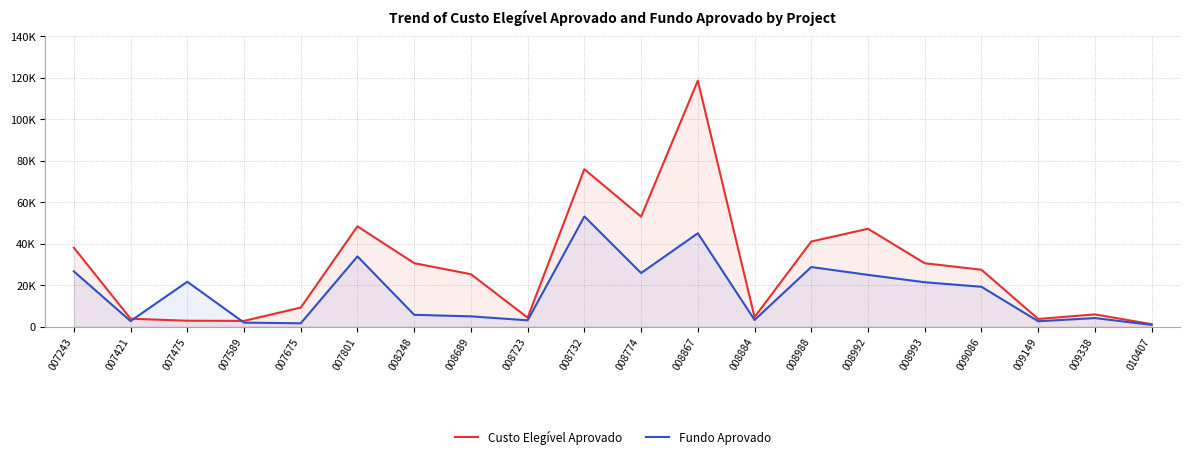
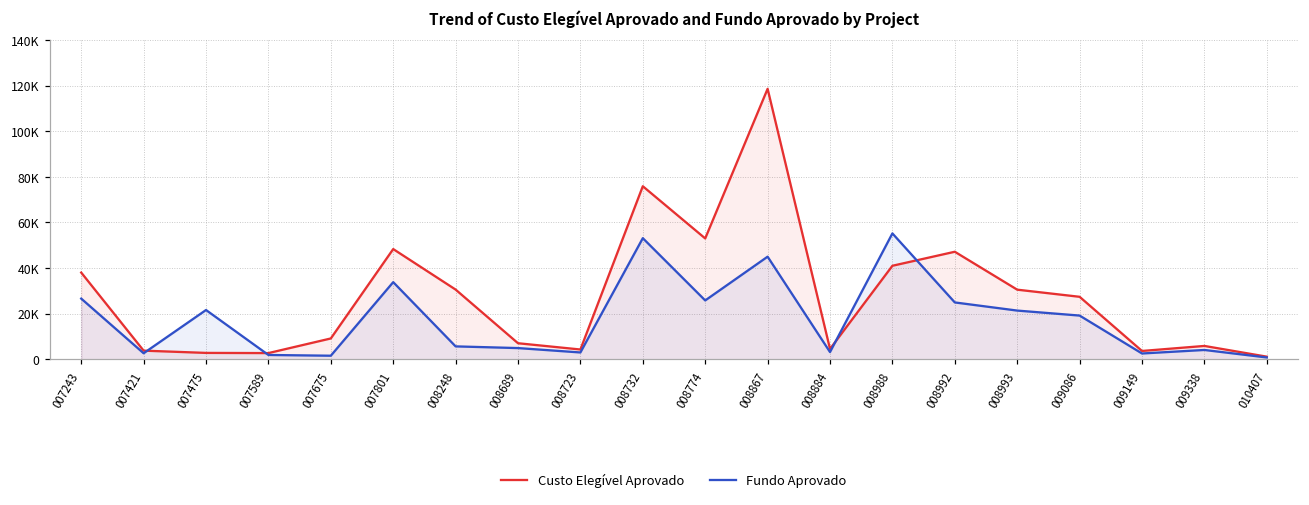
  {
    "Custo Elegível Aprovado": {
      "007243": 38000,
      "007475": 3000,
      "007675": 9000,
      "007801": 48000,
      "008248": 31000,
-     "008689": 25000,
+     "008689": 7000,
      "008723": 4000,
      "008732": 76000,
      "008774": 53000,
      "008867": 119000,
      "008884": 5000,
      "008988": 41000,
      "008992": 47000,
      "008993": 31000,
      "009086": 27000,
      "009338": 6000
    },
    "Fundo Aprovado": {
      "007243": 27000,
      "007475": 22000,
      "007675": 2000,
      "007801": 34000,
      "008248": 6000,
      "008689": 5000,
      "008723": 3000,
      "008732": 53000,
      "008774": 26000,
      "008867": 45000,
      "008884": 3000,
-     "008988": 29000,
+     "008988": 55000,
      "008992": 25000,
      "008993": 21000,
      "009086": 19000,
      "009338": 4000
    }
  }
